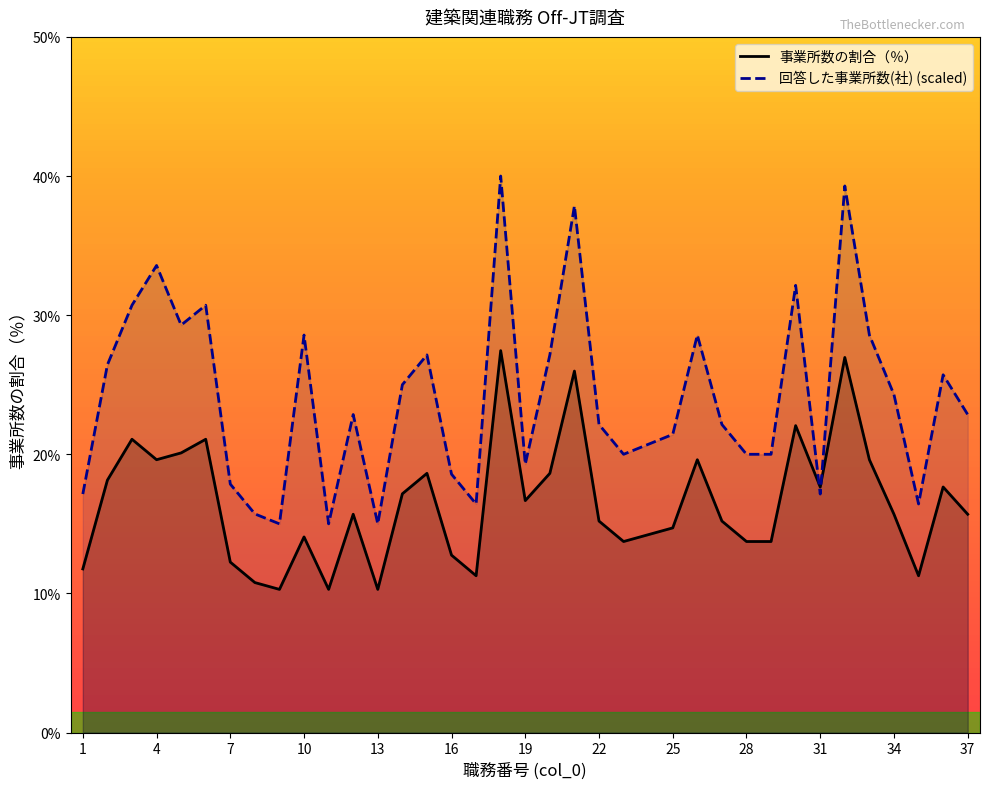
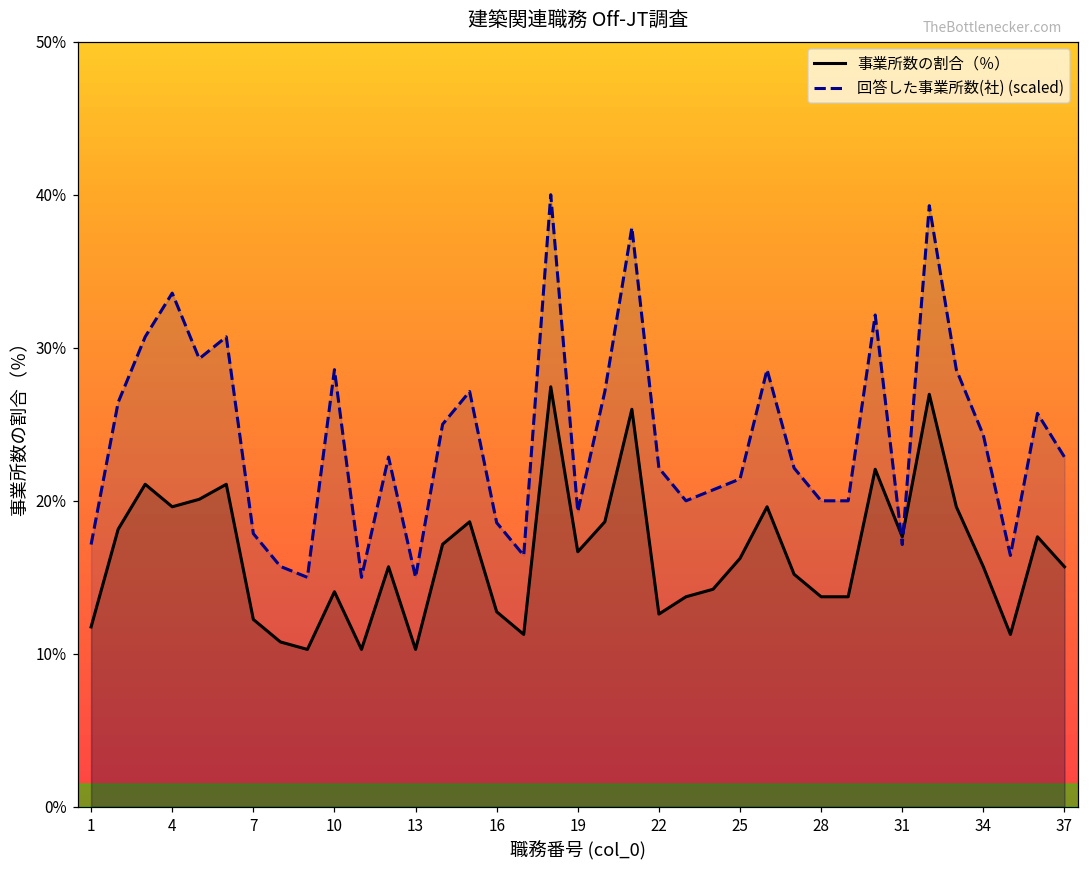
  {
    "事業所数の割合（％）": {
      "1": "11.8%",
      "4": "19.6%",
      "7": "12.3%",
      "10": "14.1%",
      "13": "10.3%",
      "16": "12.8%",
      "19": "16.7%",
-     "22": "15.2%",
-     "25": "14.7%",
+     "22": "12.6%",
+     "25": "16.2%",
      "28": "13.7%",
      "31": "17.7%",
      "34": "15.7%",
      "37": "15.7%"
    },
    "回答した事業所数(社) (scaled)": {
      "1": "17.1%",
      "4": "33.6%",
      "7": "17.9%",
      "10": "28.6%",
      "13": "15.0%",
      "16": "18.6%",
      "19": "19.3%",
      "22": "22.1%",
      "25": "21.4%",
      "28": "20.0%",
      "31": "17.1%",
      "34": "24.3%",
      "37": "22.9%"
    }
  }
